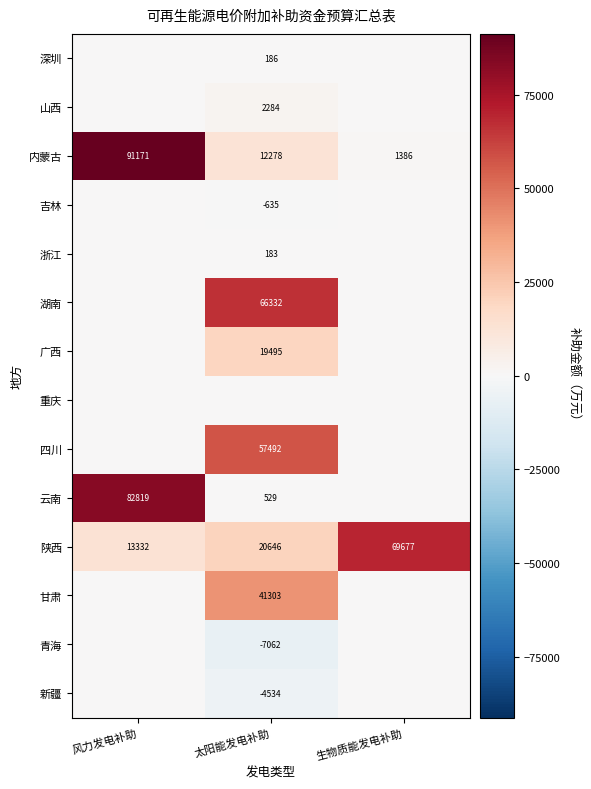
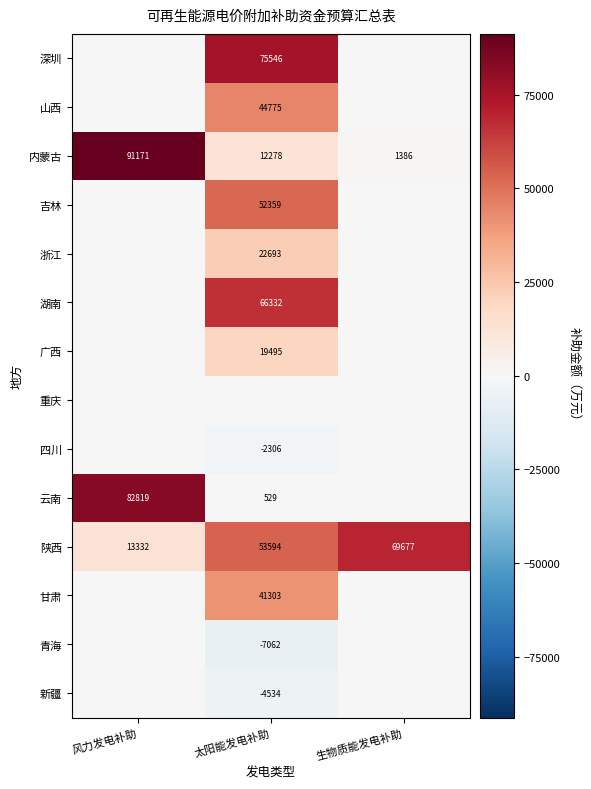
  {
    "深圳": {
-     "太阳能发电补助": 186
+     "太阳能发电补助": 75546
    },
    "山西": {
-     "太阳能发电补助": 2284
+     "太阳能发电补助": 44775
    },
    "内蒙古": {
      "风力发电补助": 91171,
      "太阳能发电补助": 12278,
      "生物质能发电补助": 1386
    },
    "吉林": {
-     "太阳能发电补助": -635
+     "太阳能发电补助": 52359
    },
    "浙江": {
-     "太阳能发电补助": 183
+     "太阳能发电补助": 22693
    },
    "湖南": {
      "太阳能发电补助": 66332
    },
    "广西": {
      "太阳能发电补助": 19495
    },
    "四川": {
-     "太阳能发电补助": 57492
+     "太阳能发电补助": -2306
    },
    "云南": {
      "风力发电补助": 82819,
      "太阳能发电补助": 529
    },
    "陕西": {
      "风力发电补助": 13332,
-     "太阳能发电补助": 20646,
+     "太阳能发电补助": 53594,
      "生物质能发电补助": 69677
    },
    "甘肃": {
      "太阳能发电补助": 41303
    },
    "青海": {
      "太阳能发电补助": -7062
    },
    "新疆": {
      "太阳能发电补助": -4534
    }
  }
